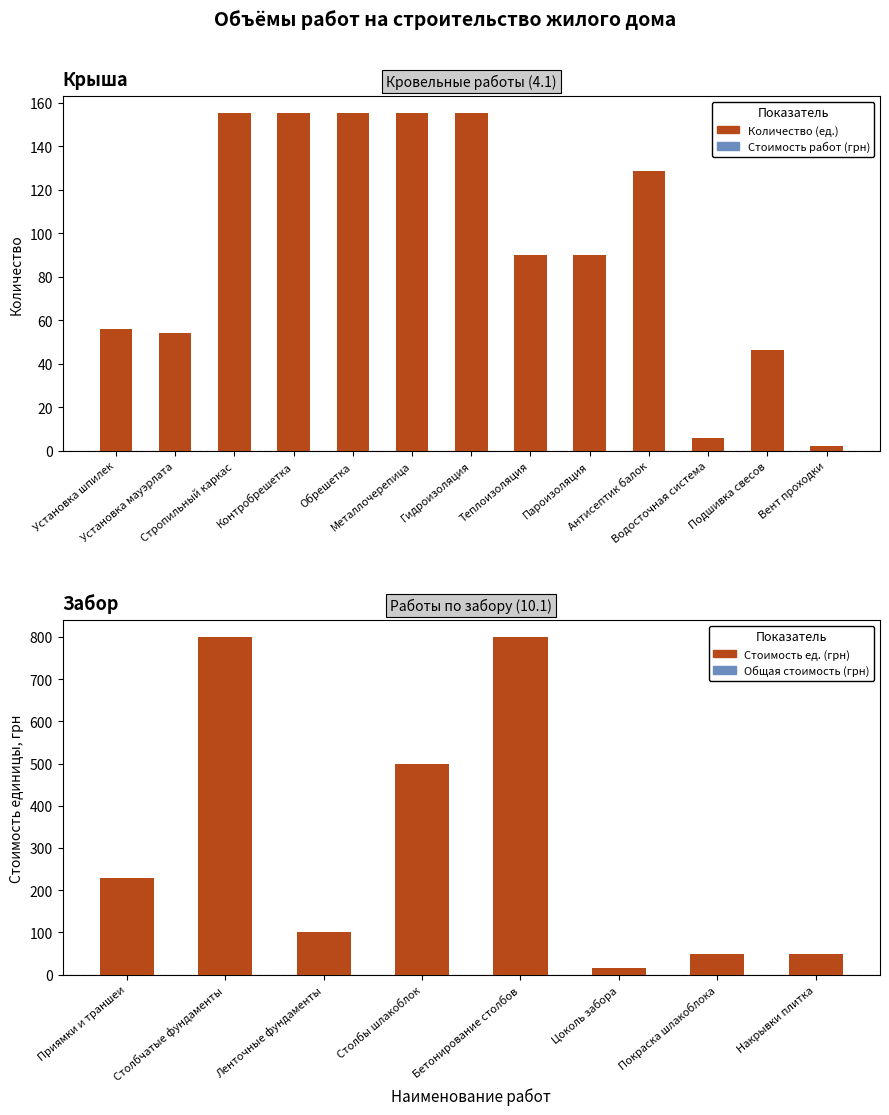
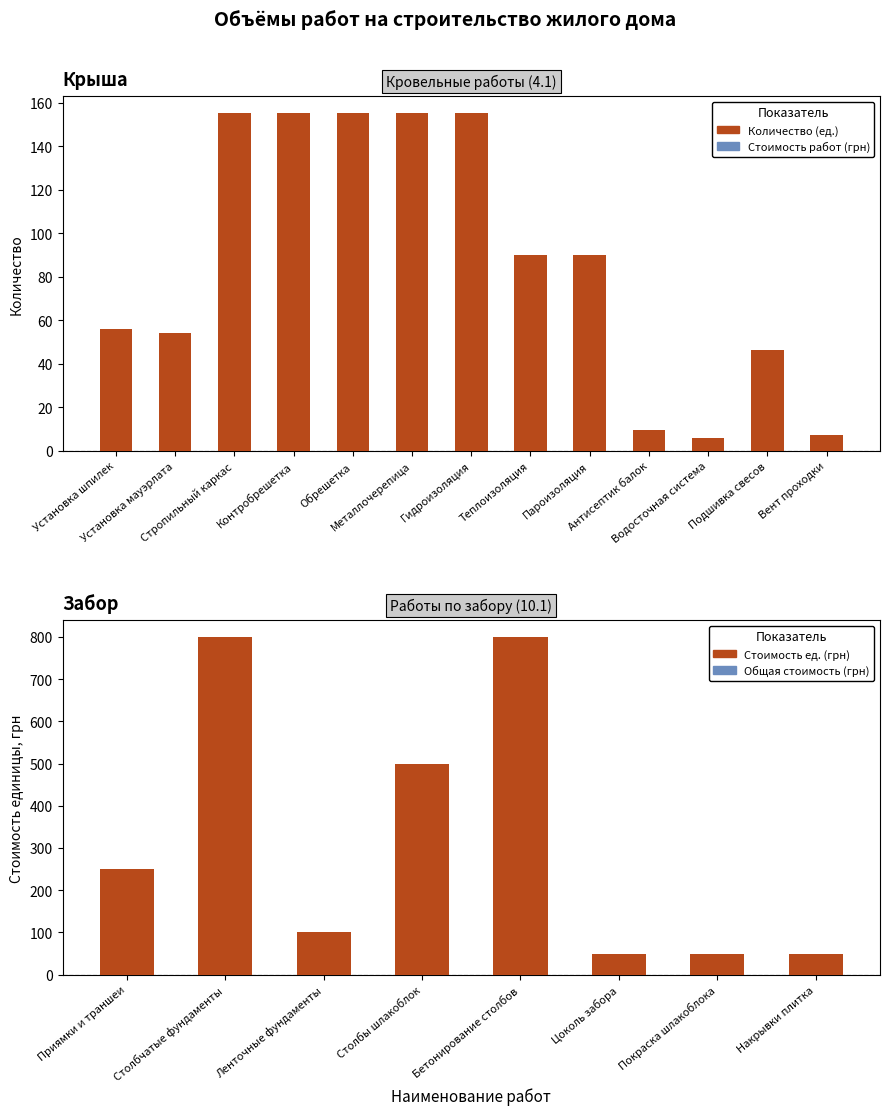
  {
    "Крыша": {
      "Установка шпилек": 56,
      "Установка мауэрлата": 54,
      "Стропильный каркас": 155,
      "Контробрешетка": 155,
      "Обрешетка": 155,
      "Теплоизоляция": 90,
      "Пароизоляция": 90,
-     "Антисептик балок": 129,
+     "Антисептик балок": 9,
      "Водосточная система": 6,
      "Подшивка свесов": 46,
-     "Вент проходки": 2
+     "Вент проходки": 7
    },
    "Забор": {
-     "Приямки и траншеи": 230,
+     "Приямки и траншеи": 250,
      "Столбчатые фундаменты": 800,
      "Ленточные фундаменты": 100,
      "Столбы шлакоблок": 500,
-     "Цоколь забора": 20,
+     "Цоколь забора": 50,
      "Покраска шлакоблока": 50,
      "Накрывки плитка": 50
    }
  }
